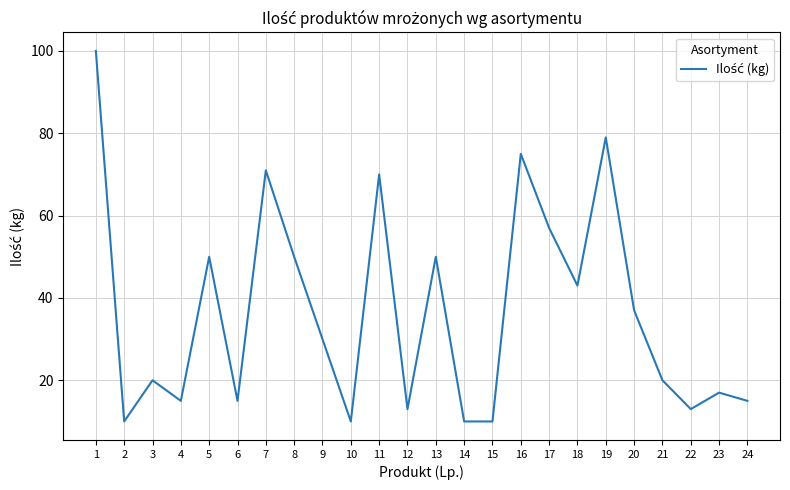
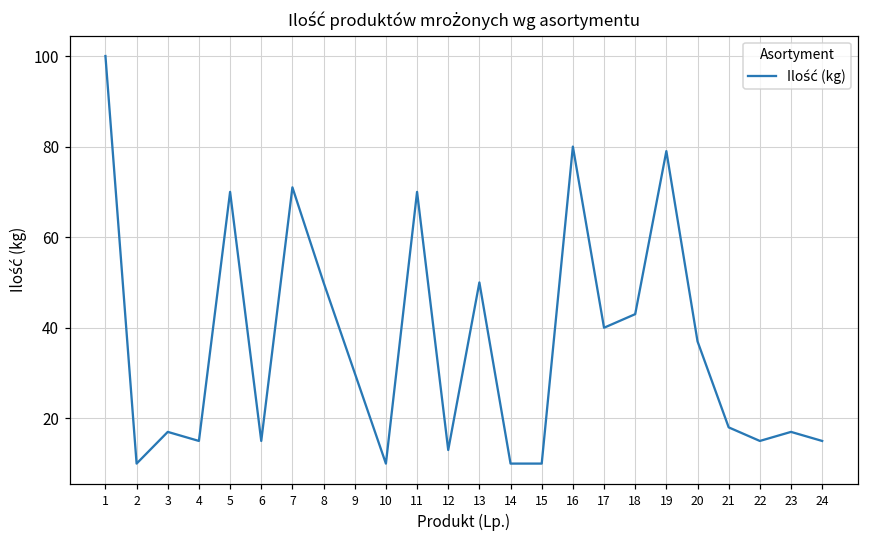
  {
    "1": 100,
    "2": 10,
-   "3": 20,
+   "3": 17,
    "4": 15,
-   "5": 50,
+   "5": 70,
    "6": 15,
    "7": 71,
    "8": 50,
    "9": 30,
    "10": 10,
    "11": 70,
    "12": 13,
    "13": 50,
    "14": 10,
    "15": 10,
-   "16": 75,
-   "17": 57,
+   "16": 80,
+   "17": 40,
    "18": 43,
    "19": 79,
    "20": 37,
-   "21": 20,
-   "22": 13,
+   "21": 18,
+   "22": 15,
    "23": 17,
    "24": 15
  }
